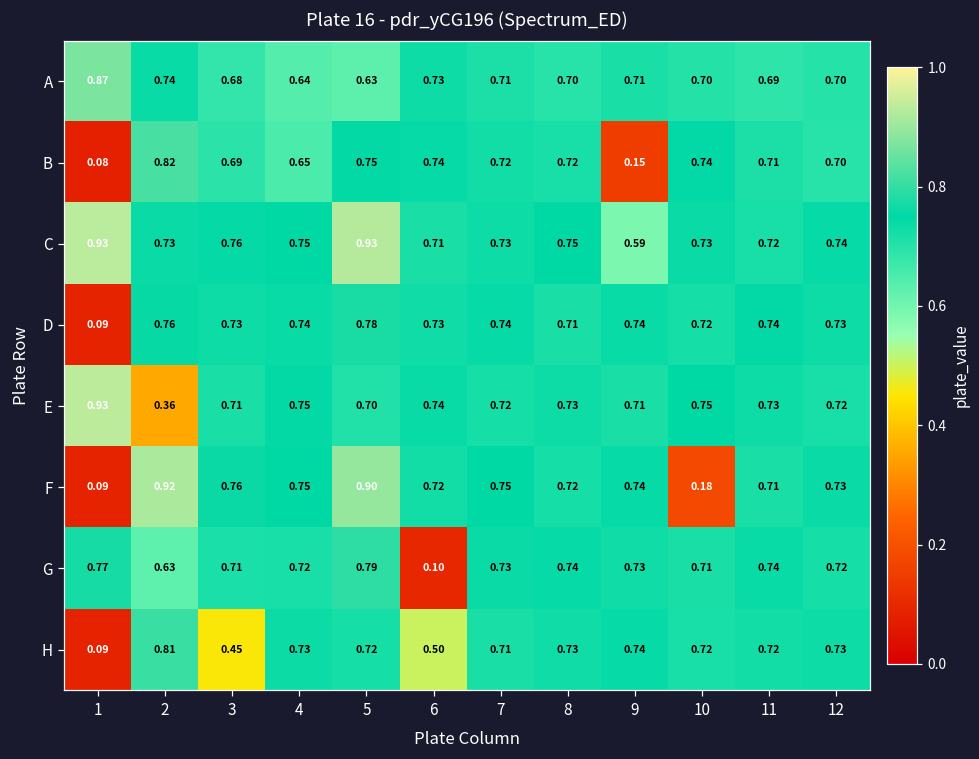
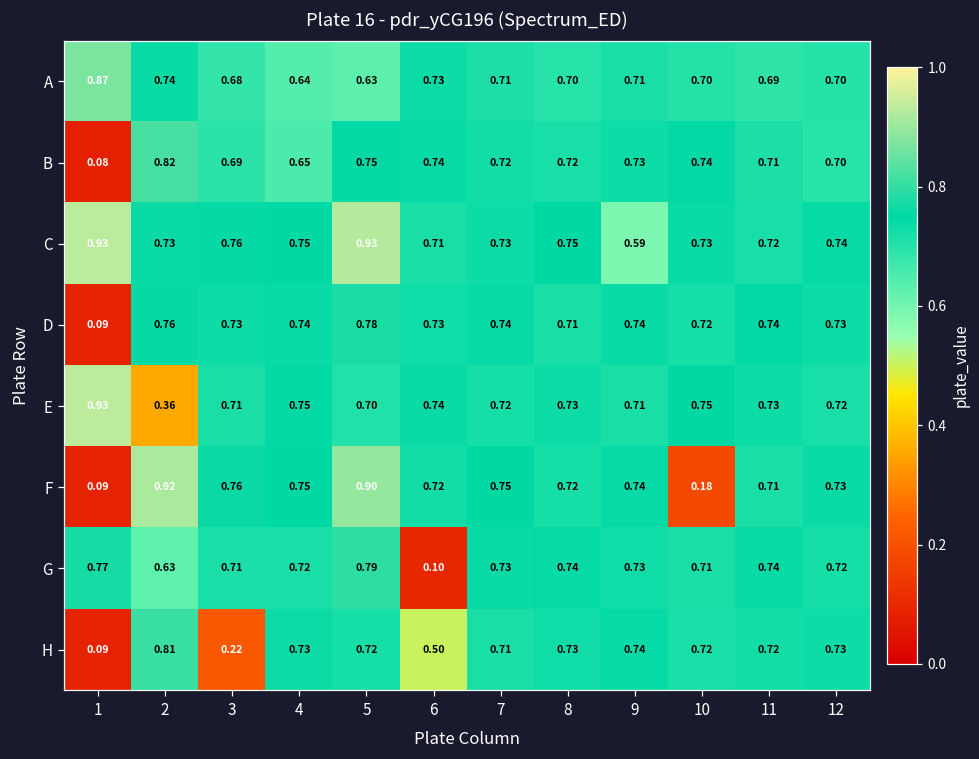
  {
    "A": {
      "1": 0.87,
      "2": 0.74,
      "3": 0.68,
      "4": 0.64,
      "5": 0.63,
      "6": 0.73,
      "7": 0.71,
      "8": 0.70,
      "9": 0.71,
      "10": 0.70,
      "11": 0.69,
      "12": 0.70
    },
    "B": {
      "1": 0.08,
      "2": 0.82,
      "3": 0.69,
      "4": 0.65,
      "5": 0.75,
      "6": 0.74,
      "7": 0.72,
      "8": 0.72,
-     "9": 0.15,
+     "9": 0.73,
      "10": 0.74,
      "11": 0.71,
      "12": 0.70
    },
    "C": {
      "1": 0.93,
      "2": 0.73,
      "3": 0.76,
      "4": 0.75,
      "5": 0.93,
      "6": 0.71,
      "7": 0.73,
      "8": 0.75,
      "9": 0.59,
      "10": 0.73,
      "11": 0.72,
      "12": 0.74
    },
    "D": {
      "1": 0.09,
      "2": 0.76,
      "3": 0.73,
      "4": 0.74,
      "5": 0.78,
      "6": 0.73,
      "7": 0.74,
      "8": 0.71,
      "9": 0.74,
      "10": 0.72,
      "11": 0.74,
      "12": 0.73
    },
    "E": {
      "1": 0.93,
      "2": 0.36,
      "3": 0.71,
      "4": 0.75,
      "5": 0.70,
      "6": 0.74,
      "7": 0.72,
      "8": 0.73,
      "9": 0.71,
      "10": 0.75,
      "11": 0.73,
      "12": 0.72
    },
    "F": {
      "1": 0.09,
      "2": 0.92,
      "3": 0.76,
      "4": 0.75,
      "5": 0.90,
      "6": 0.72,
      "7": 0.75,
      "8": 0.72,
      "9": 0.74,
      "10": 0.18,
      "11": 0.71,
      "12": 0.73
    },
    "G": {
      "1": 0.77,
      "2": 0.63,
      "3": 0.71,
      "4": 0.72,
      "5": 0.79,
      "6": 0.10,
      "7": 0.73,
      "8": 0.74,
      "9": 0.73,
      "10": 0.71,
      "11": 0.74,
      "12": 0.72
    },
    "H": {
      "1": 0.09,
      "2": 0.81,
-     "3": 0.45,
+     "3": 0.22,
      "4": 0.73,
      "5": 0.72,
      "6": 0.50,
      "7": 0.71,
      "8": 0.73,
      "9": 0.74,
      "10": 0.72,
      "11": 0.72,
      "12": 0.73
    }
  }
